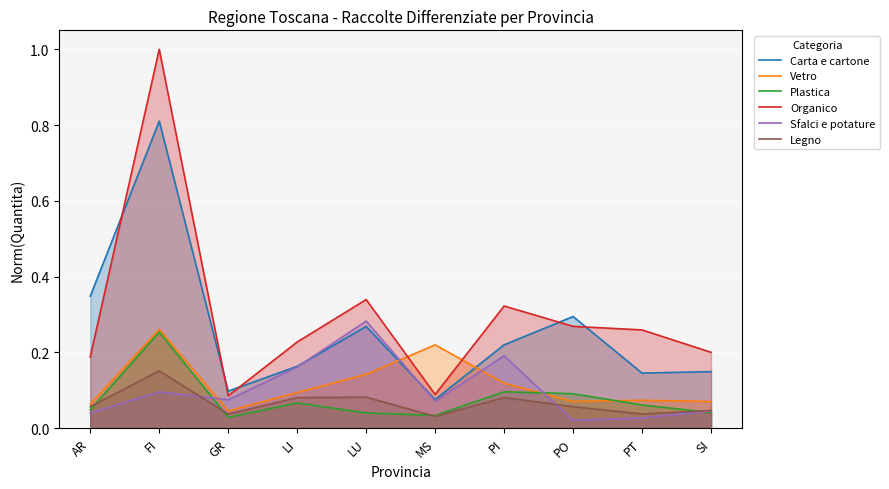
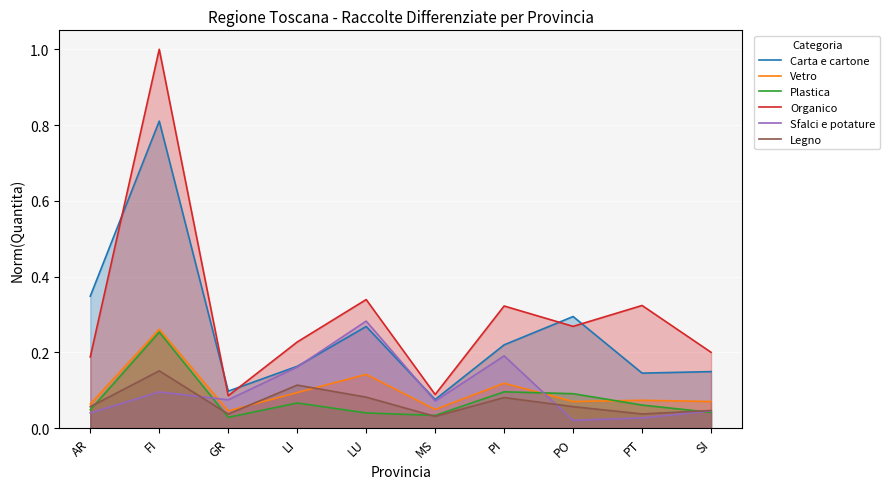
  {
    "Carta e cartone": {
      "AR": 0.35,
      "FI": 0.81,
      "GR": 0.10,
      "LU": 0.27,
      "PI": 0.22,
      "PO": 0.29,
      "PT": 0.15,
      "SI": 0.15
    },
    "Vetro": {
      "AR": 0.06,
      "FI": 0.26,
      "GR": 0.05,
      "LI": 0.09,
      "LU": 0.14,
-     "MS": 0.22,
+     "MS": 0.05,
      "PI": 0.12,
      "PO": 0.07,
      "PT": 0.07,
      "SI": 0.07
    },
    "Plastica": {
      "AR": 0.05,
      "FI": 0.25,
      "GR": 0.03,
      "LI": 0.07,
      "LU": 0.04,
      "PI": 0.10,
      "PO": 0.09,
      "PT": 0.06
    },
    "Organico": {
      "AR": 0.19,
      "FI": 1.00,
      "GR": 0.09,
      "LI": 0.23,
      "LU": 0.34,
      "MS": 0.09,
      "PI": 0.32,
      "PO": 0.27,
-     "PT": 0.26,
+     "PT": 0.32,
      "SI": 0.20
    },
    "Sfalci e potature": {
      "AR": 0.04,
      "FI": 0.10,
      "GR": 0.07,
      "LU": 0.28,
      "PI": 0.19,
      "PO": 0.02,
      "PT": 0.03
    },
    "Legno": {
      "AR": 0.06,
      "FI": 0.15,
      "GR": 0.04,
-     "LI": 0.08,
+     "LI": 0.11,
      "LU": 0.08,
      "PI": 0.08,
      "PO": 0.06,
      "PT": 0.04
    }
  }
